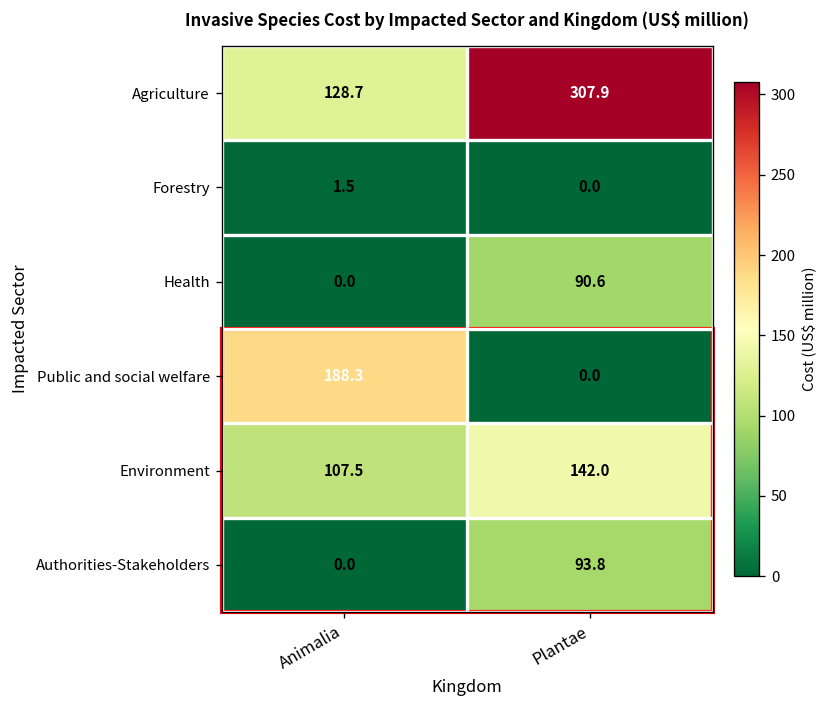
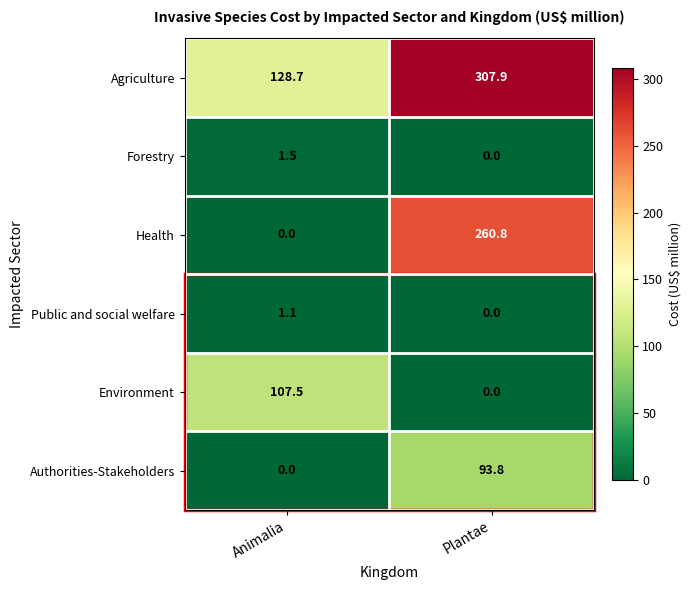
  {
    "Agriculture": {
      "Animalia": 128.7,
      "Plantae": 307.9
    },
    "Forestry": {
      "Animalia": 1.5,
      "Plantae": 0.0
    },
    "Health": {
      "Animalia": 0.0,
-     "Plantae": 90.6
+     "Plantae": 260.8
    },
    "Public and social welfare": {
-     "Animalia": 188.3,
+     "Animalia": 1.1,
      "Plantae": 0.0
    },
    "Environment": {
      "Animalia": 107.5,
-     "Plantae": 142.0
+     "Plantae": 0.0
    },
    "Authorities-Stakeholders": {
      "Animalia": 0.0,
      "Plantae": 93.8
    }
  }
